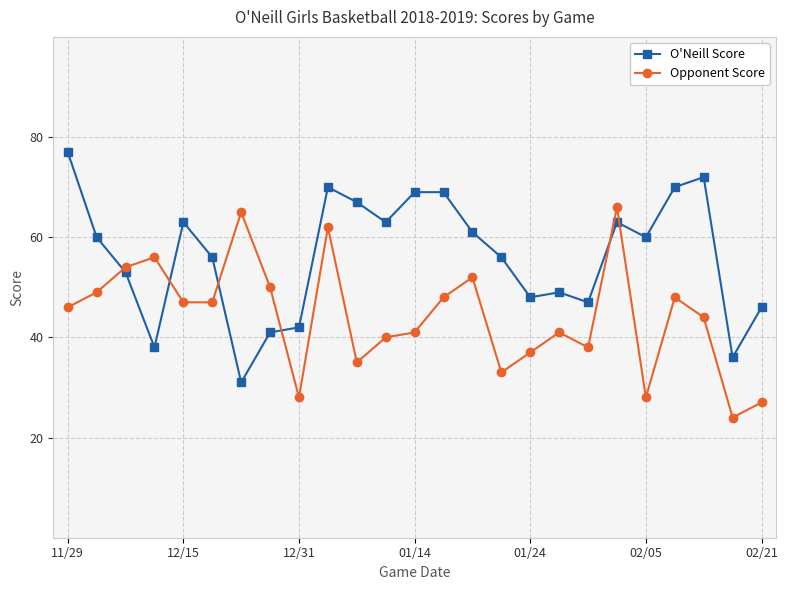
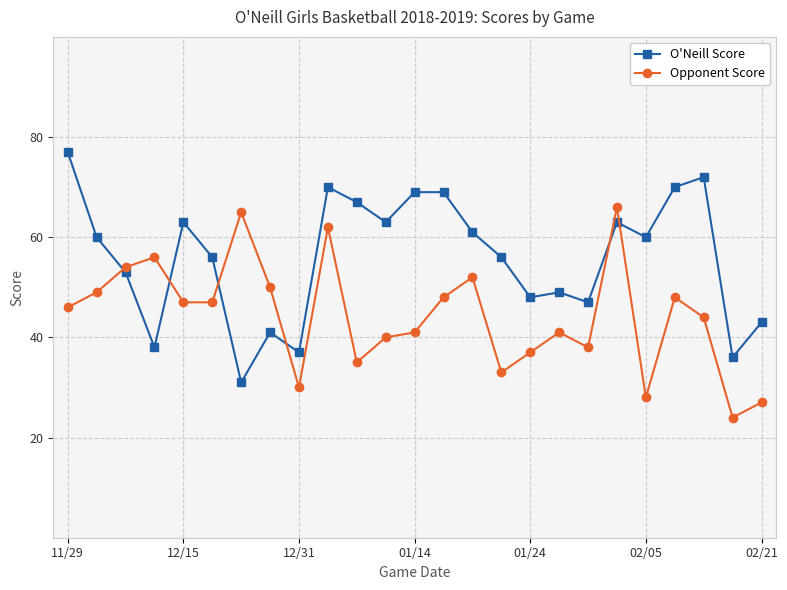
  {
    "O'Neill Score": {
      "11/29": 77,
      "12/15": 63,
-     "12/31": 42,
+     "12/31": 37,
      "01/14": 69,
      "01/24": 48,
      "02/05": 60,
-     "02/21": 46
+     "02/21": 43
    },
    "Opponent Score": {
      "11/29": 46,
      "12/15": 47,
-     "12/31": 28,
+     "12/31": 30,
      "01/14": 41,
      "01/24": 37,
      "02/05": 28,
      "02/21": 27
    }
  }
